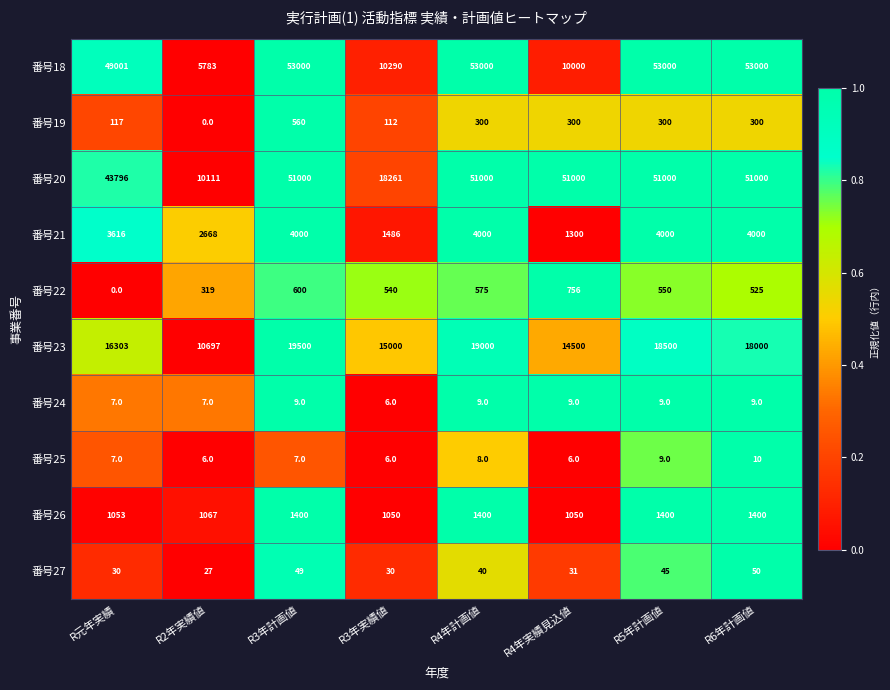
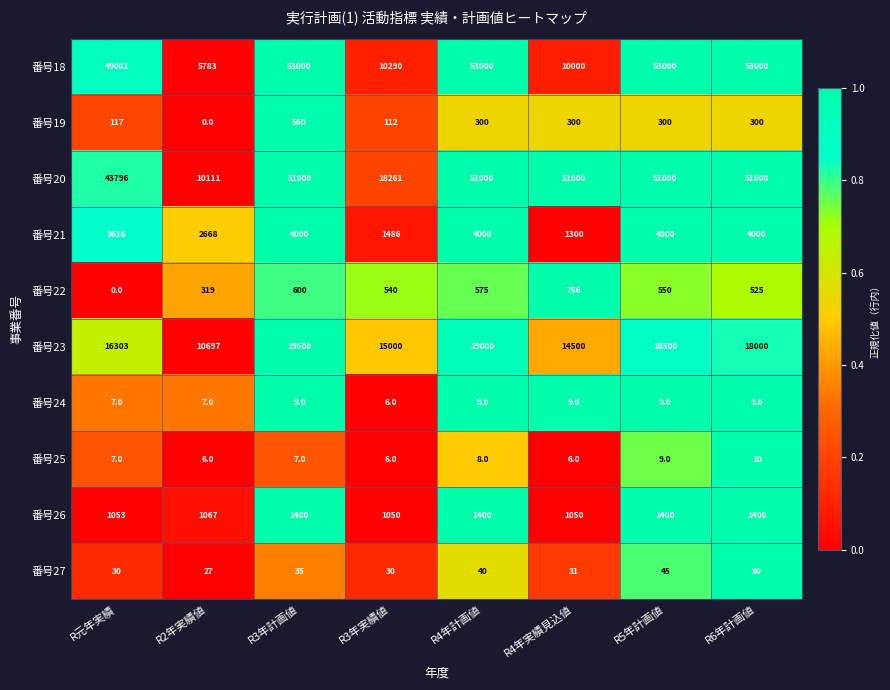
  {
    "番号18": {
      "R元年実績": 49001,
      "R2年実績値": 5783,
      "R3年計画値": 53000,
      "R3年実績値": 10290,
      "R4年計画値": 53000,
      "R4年実績見込値": 10000,
      "R5年計画値": 53000,
      "R6年計画値": 53000
    },
    "番号19": {
      "R元年実績": 117,
      "R2年実績値": 0.0,
      "R3年計画値": 560,
      "R3年実績値": 112,
      "R4年計画値": 300,
      "R4年実績見込値": 300,
      "R5年計画値": 300,
      "R6年計画値": 300
    },
    "番号20": {
      "R元年実績": 43796,
      "R2年実績値": 10111,
      "R3年計画値": 51000,
      "R3年実績値": 18261,
      "R4年計画値": 51000,
      "R4年実績見込値": 51000,
      "R5年計画値": 51000,
      "R6年計画値": 51000
    },
    "番号21": {
      "R元年実績": 3616,
      "R2年実績値": 2668,
      "R3年計画値": 4000,
      "R3年実績値": 1486,
      "R4年計画値": 4000,
      "R4年実績見込値": 1300,
      "R5年計画値": 4000,
      "R6年計画値": 4000
    },
    "番号22": {
      "R元年実績": 0.0,
      "R2年実績値": 319,
      "R3年計画値": 600,
      "R3年実績値": 540,
      "R4年計画値": 575,
      "R4年実績見込値": 756,
      "R5年計画値": 550,
      "R6年計画値": 525
    },
    "番号23": {
      "R元年実績": 16303,
      "R2年実績値": 10697,
      "R3年計画値": 19500,
      "R3年実績値": 15000,
      "R4年計画値": 19000,
      "R4年実績見込値": 14500,
      "R5年計画値": 18500,
      "R6年計画値": 18000
    },
    "番号24": {
      "R元年実績": 7.0,
      "R2年実績値": 7.0,
      "R3年計画値": 9.0,
      "R3年実績値": 6.0,
      "R4年計画値": 9.0,
      "R4年実績見込値": 9.0,
      "R5年計画値": 9.0,
      "R6年計画値": 9.0
    },
    "番号25": {
      "R元年実績": 7.0,
      "R2年実績値": 6.0,
      "R3年計画値": 7.0,
      "R3年実績値": 6.0,
      "R4年計画値": 8.0,
      "R4年実績見込値": 6.0,
      "R5年計画値": 9.0,
      "R6年計画値": 10
    },
    "番号26": {
      "R元年実績": 1053,
      "R2年実績値": 1067,
      "R3年計画値": 1400,
      "R3年実績値": 1050,
      "R4年計画値": 1400,
      "R4年実績見込値": 1050,
      "R5年計画値": 1400,
      "R6年計画値": 1400
    },
    "番号27": {
      "R元年実績": 30,
      "R2年実績値": 27,
-     "R3年計画値": 49,
+     "R3年計画値": 35,
      "R3年実績値": 30,
      "R4年計画値": 40,
      "R4年実績見込値": 31,
      "R5年計画値": 45,
      "R6年計画値": 50
    }
  }
